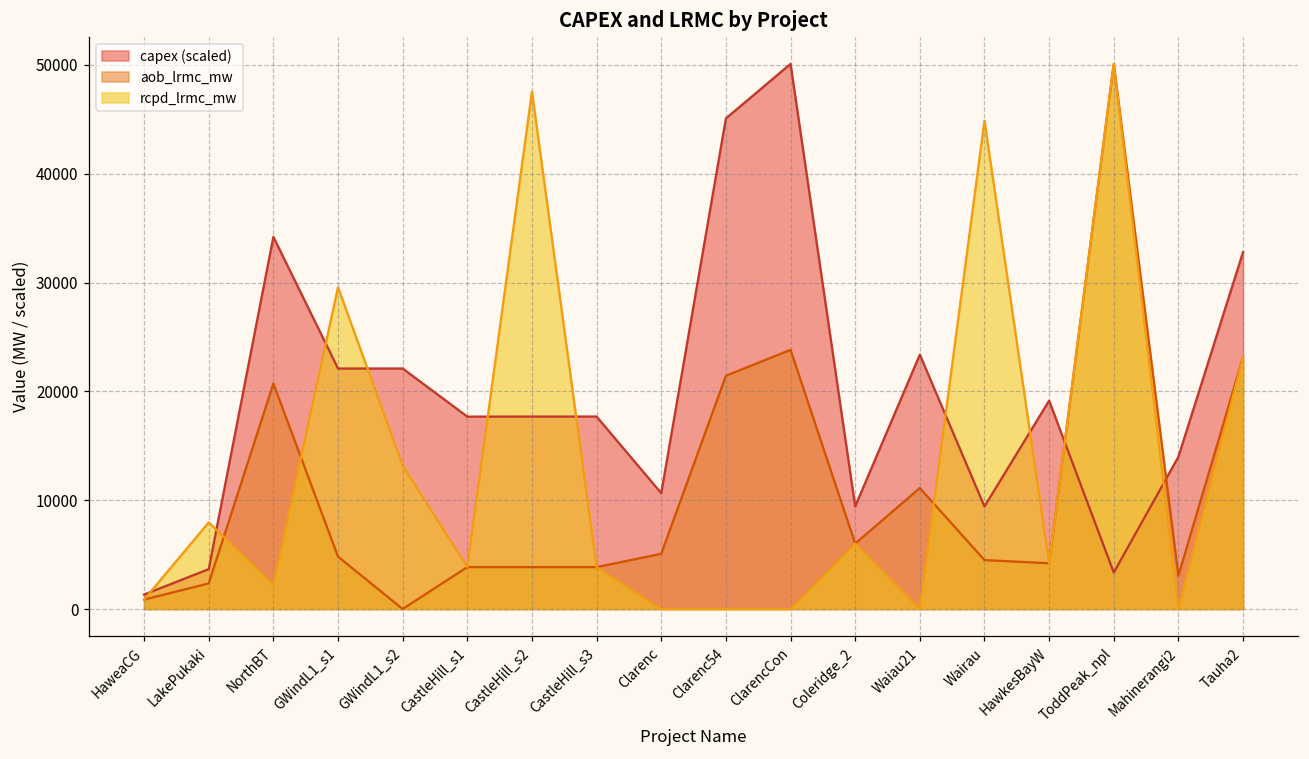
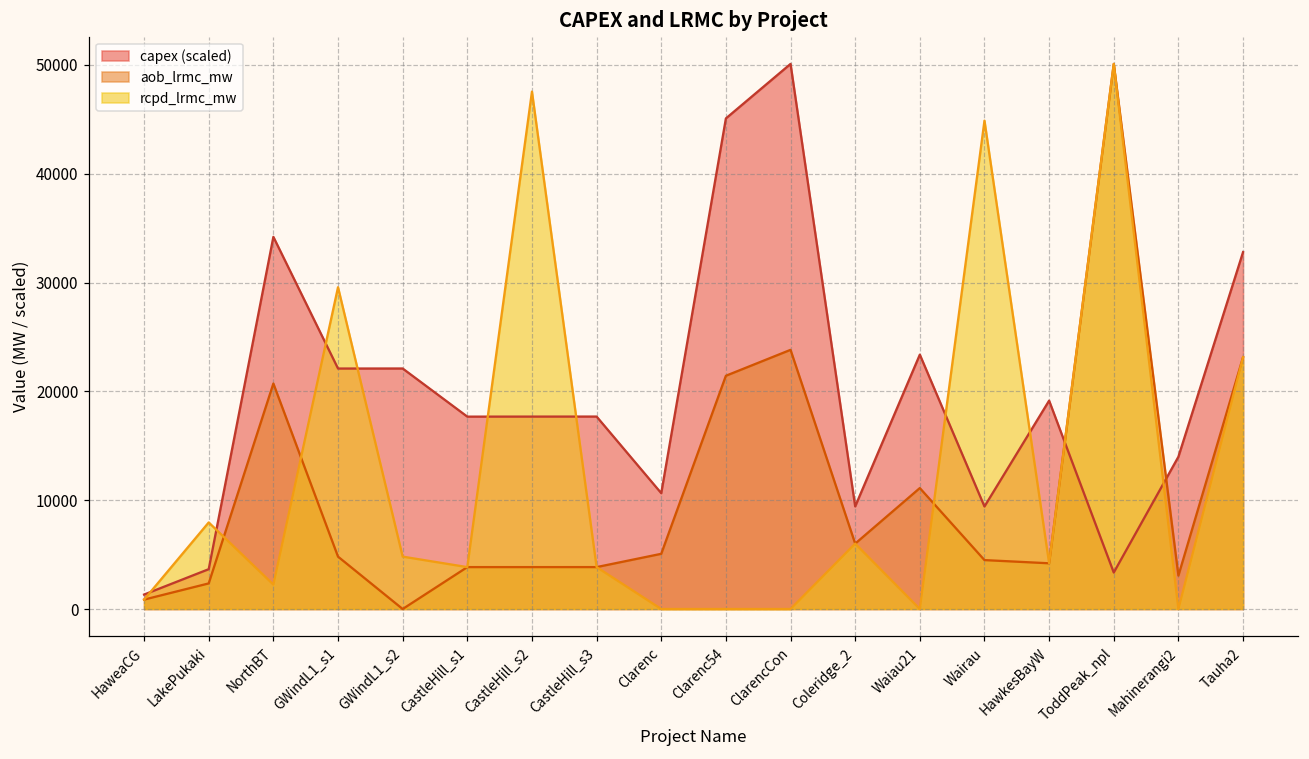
  {
    "rcpd_lrmc_mw": {
      "LakePukaki": 8000,
      "NorthBT": 2000,
      "GWindL1_s1": 30000,
-     "GWindL1_s2": 13000,
+     "GWindL1_s2": 5000,
      "CastleHill_s2": 48000,
      "Clarenc": 0,
      "Clarenc54": 0,
      "ClarencCon": 0,
      "Waiau21": 0,
      "Wairau": 45000,
      "Mahinerangi2": 0
    }
  }
